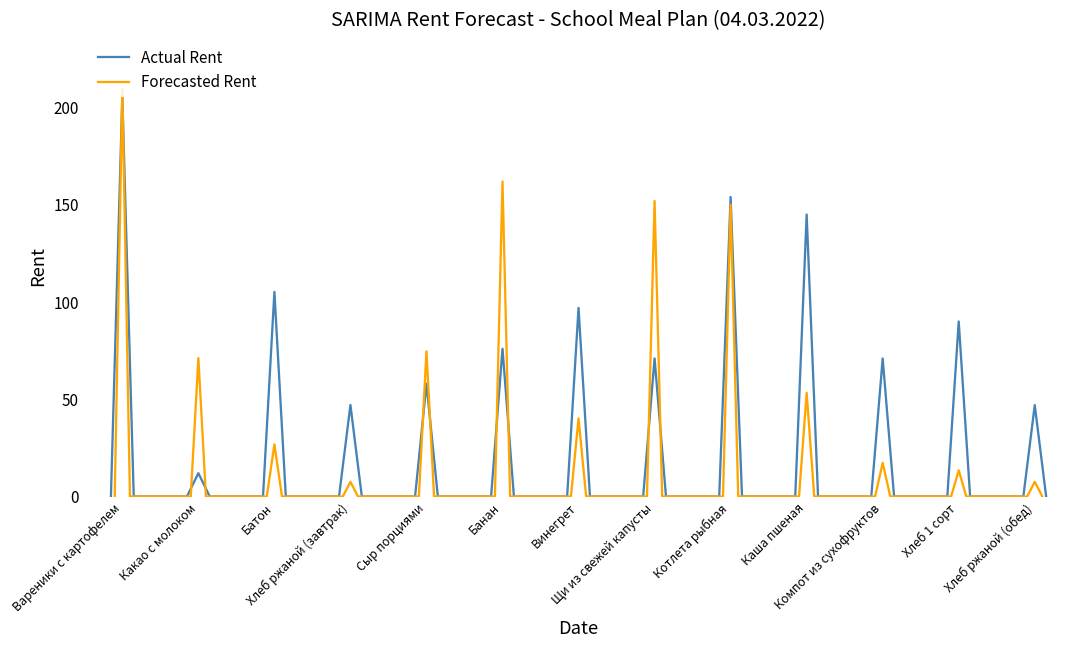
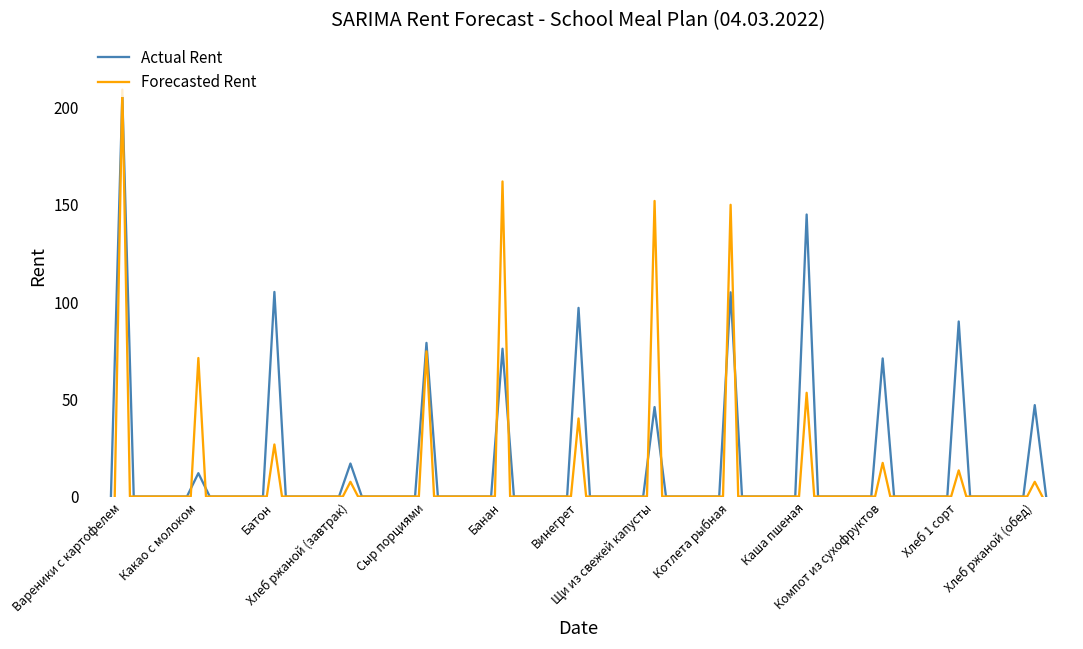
  {
    "Actual Rent": {
      "Вареники с картофелем": 206,
      "Какао с молоком": 12,
      "Батон": 105,
-     "Хлеб ржаной (завтрак)": 47,
-     "Сыр порциями": 58,
+     "Хлеб ржаной (завтрак)": 17,
+     "Сыр порциями": 79,
      "Банан": 76,
      "Винегрет": 97,
-     "Щи из свежей капусты": 71,
-     "Котлета рыбная": 154,
+     "Щи из свежей капусты": 46,
+     "Котлета рыбная": 105,
      "Каша пшеная": 145,
      "Компот из сухофруктов": 71,
      "Хлеб 1 сорт": 90,
      "Хлеб ржаной (обед)": 47
    },
    "Forecasted Rent": {
      "Какао с молоком": 71,
      "Батон": 27,
      "Хлеб ржаной (завтрак)": 8,
      "Сыр порциями": 75,
      "Банан": 162,
      "Винегрет": 40,
      "Щи из свежей капусты": 152,
      "Котлета рыбная": 150,
      "Каша пшеная": 53,
      "Компот из сухофруктов": 17,
      "Хлеб 1 сорт": 13,
      "Хлеб ржаной (обед)": 8
    }
  }
